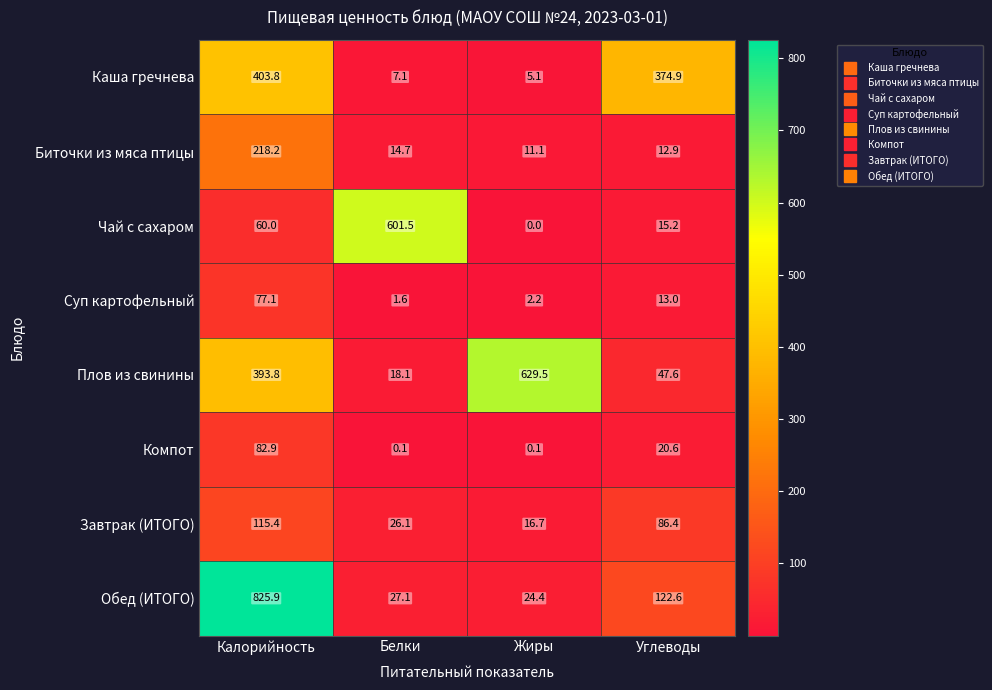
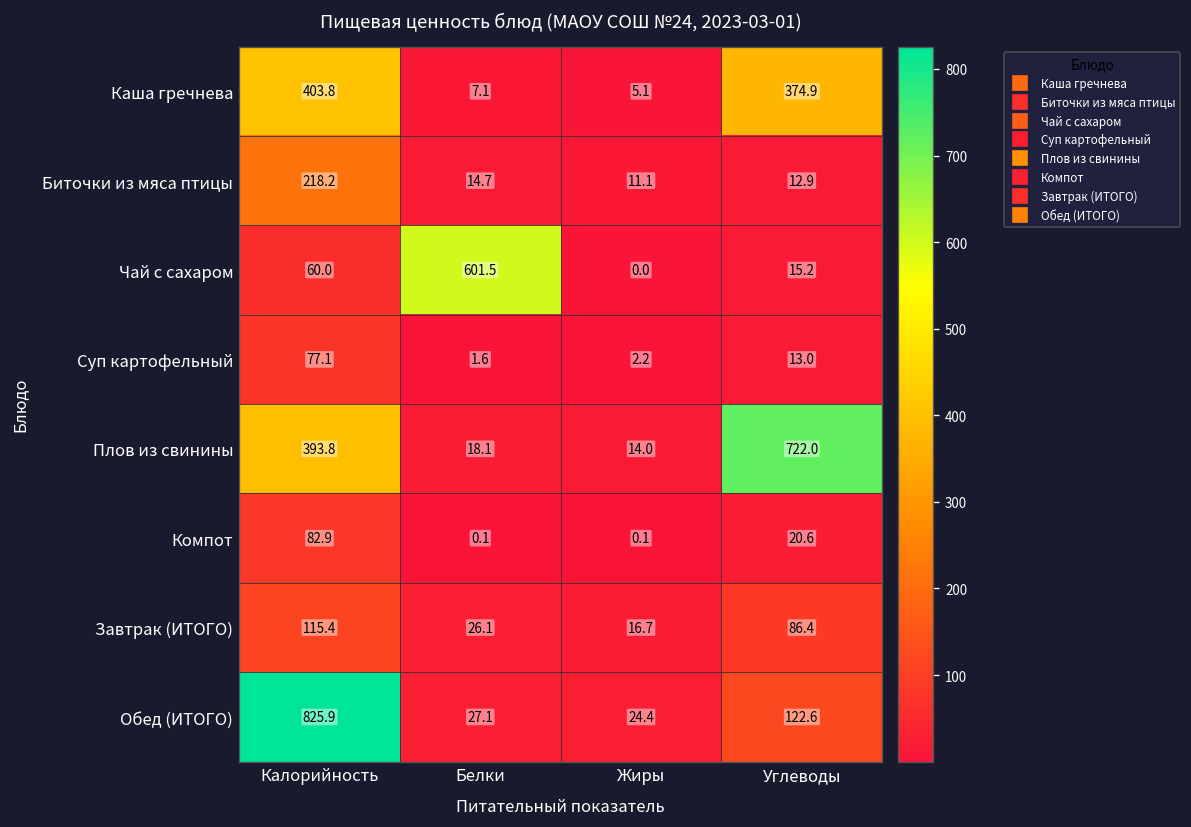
  {
    "Плов из свинины": {
-     "Жиры": 629.5,
-     "Углеводы": 47.6
+     "Жиры": 14.0,
+     "Углеводы": 722.0
    }
  }
